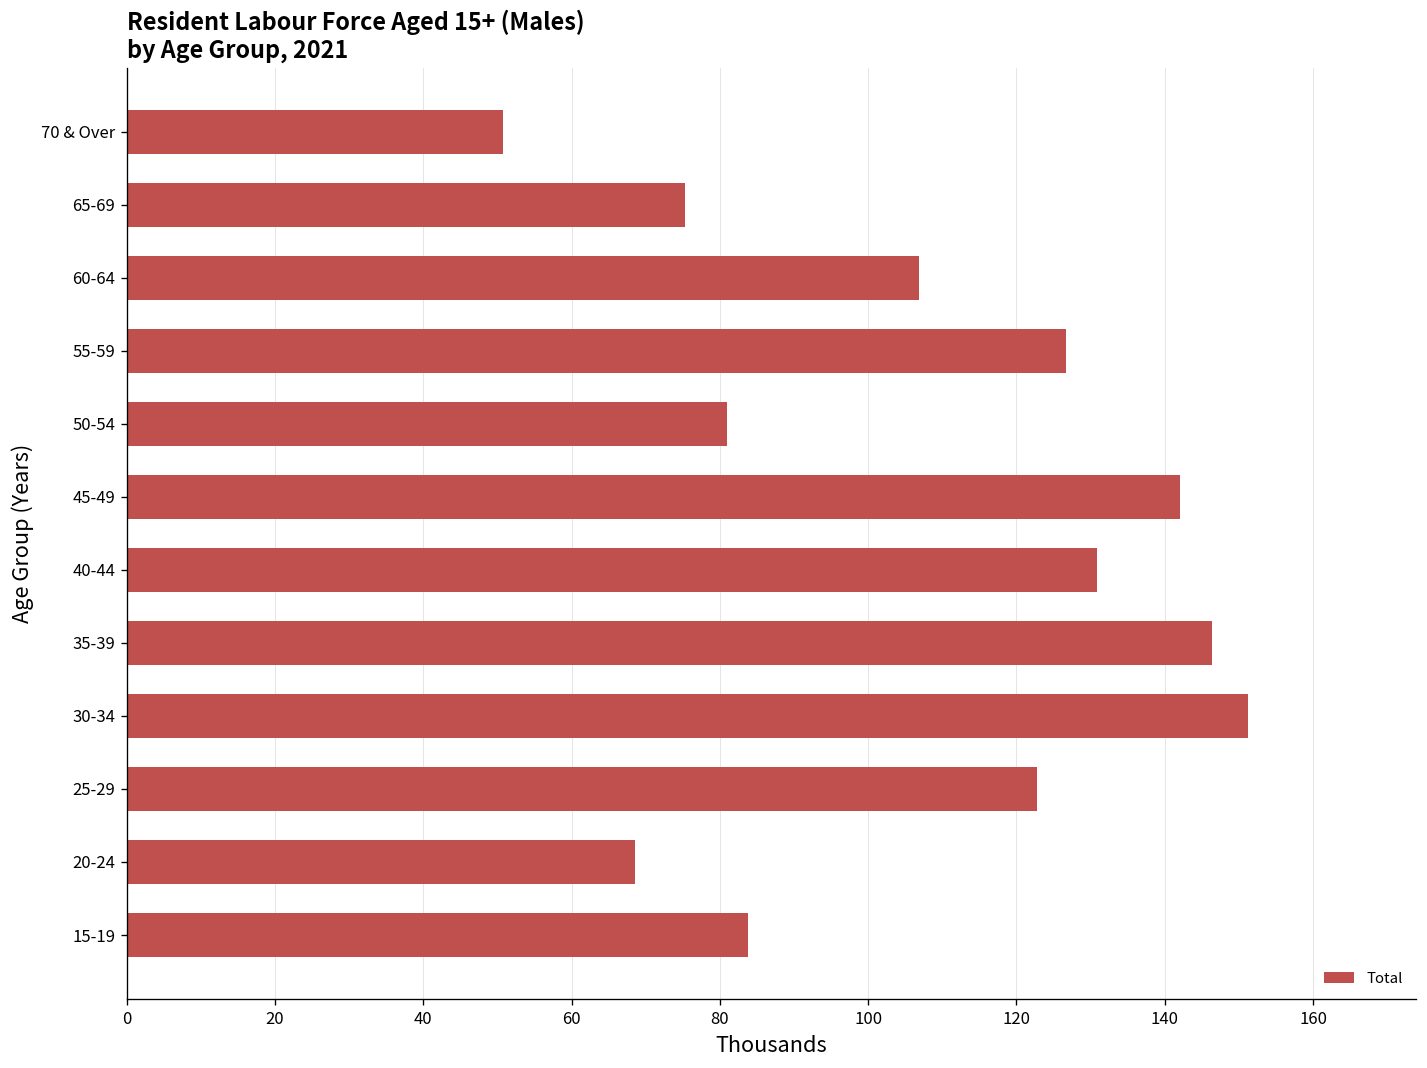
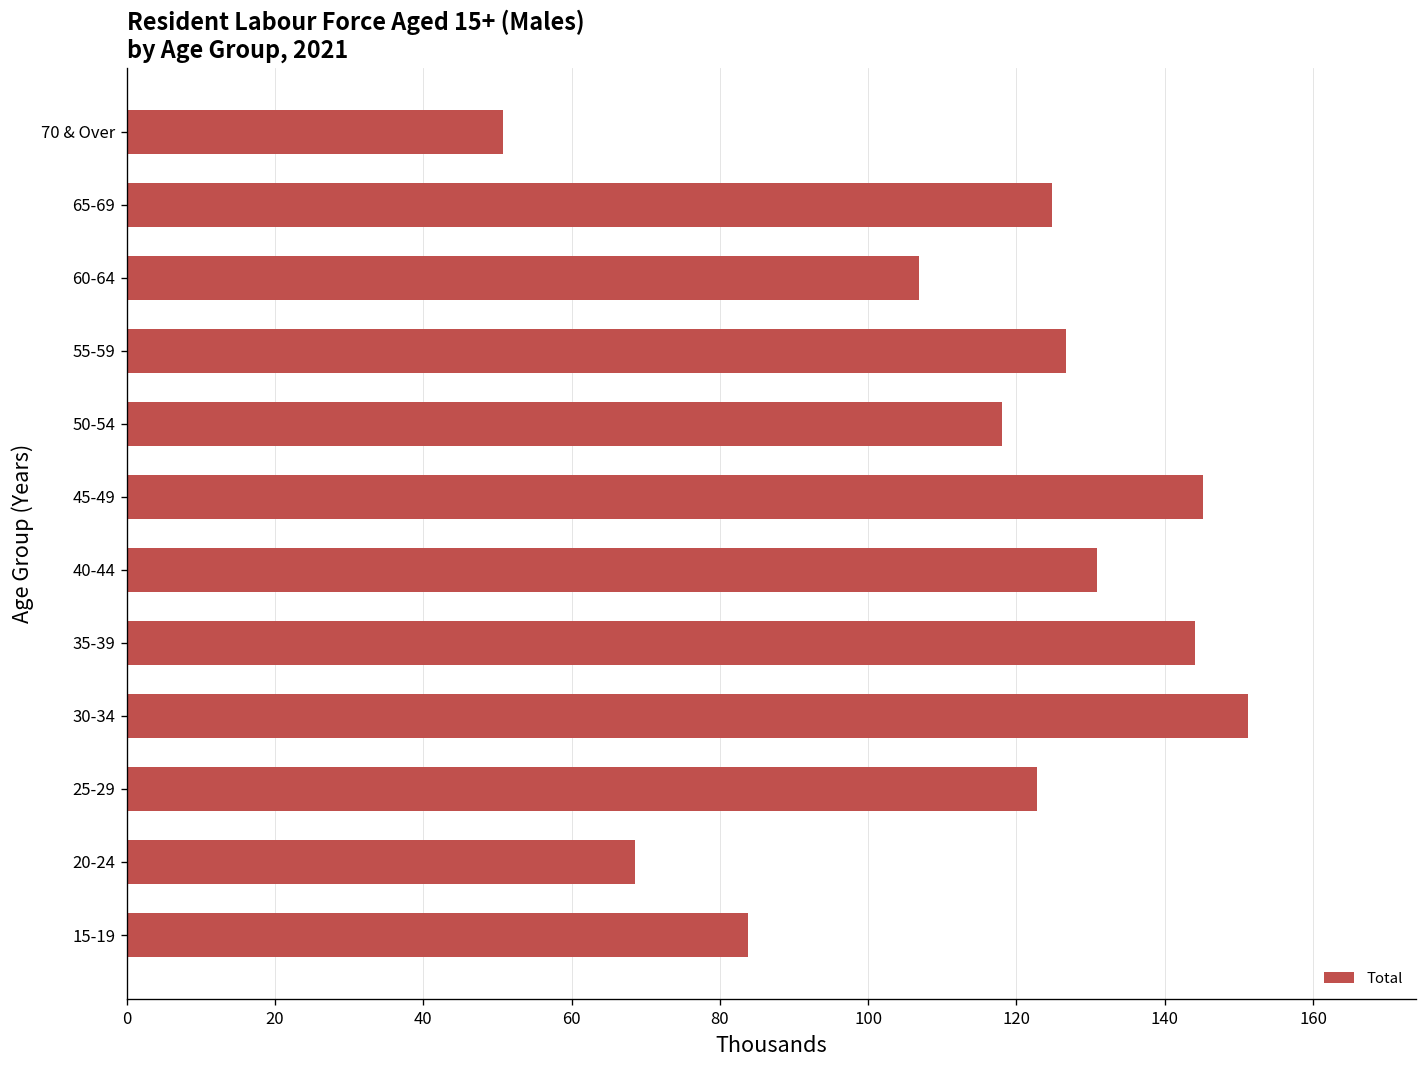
  {
    "70 & Over": 51,
-   "65-69": 75,
+   "65-69": 125,
    "60-64": 107,
    "55-59": 127,
-   "50-54": 81,
-   "45-49": 142,
+   "50-54": 118,
+   "45-49": 145,
    "40-44": 131,
-   "35-39": 146,
+   "35-39": 144,
    "30-34": 151,
    "25-29": 123,
    "20-24": 69,
    "15-19": 84
  }
